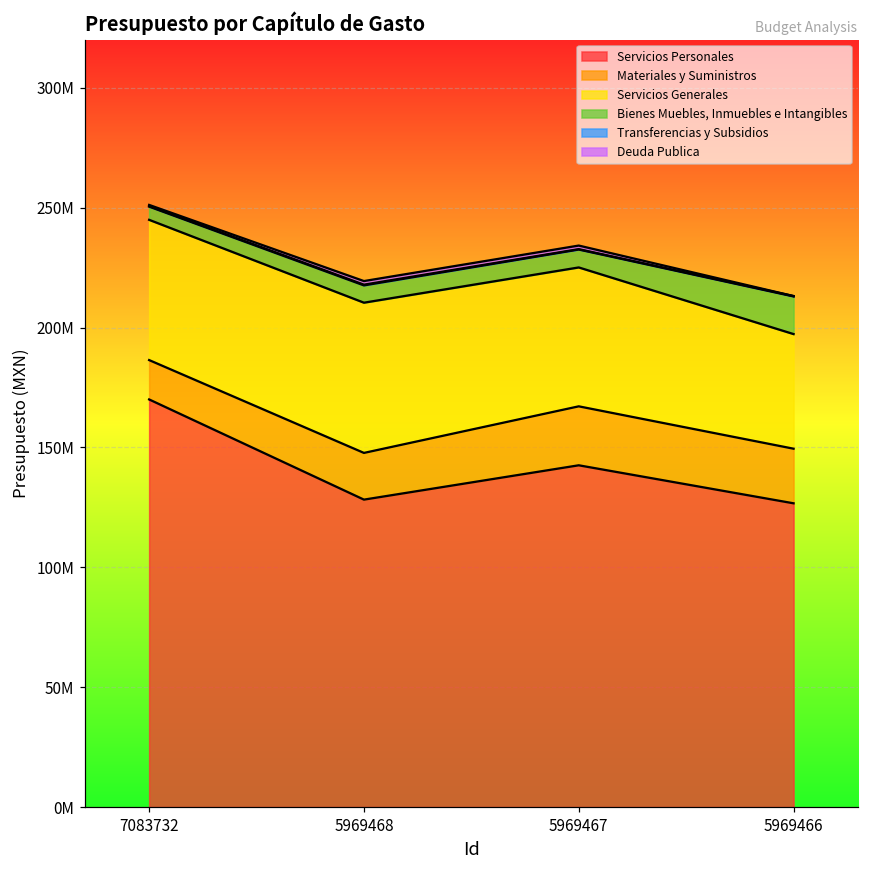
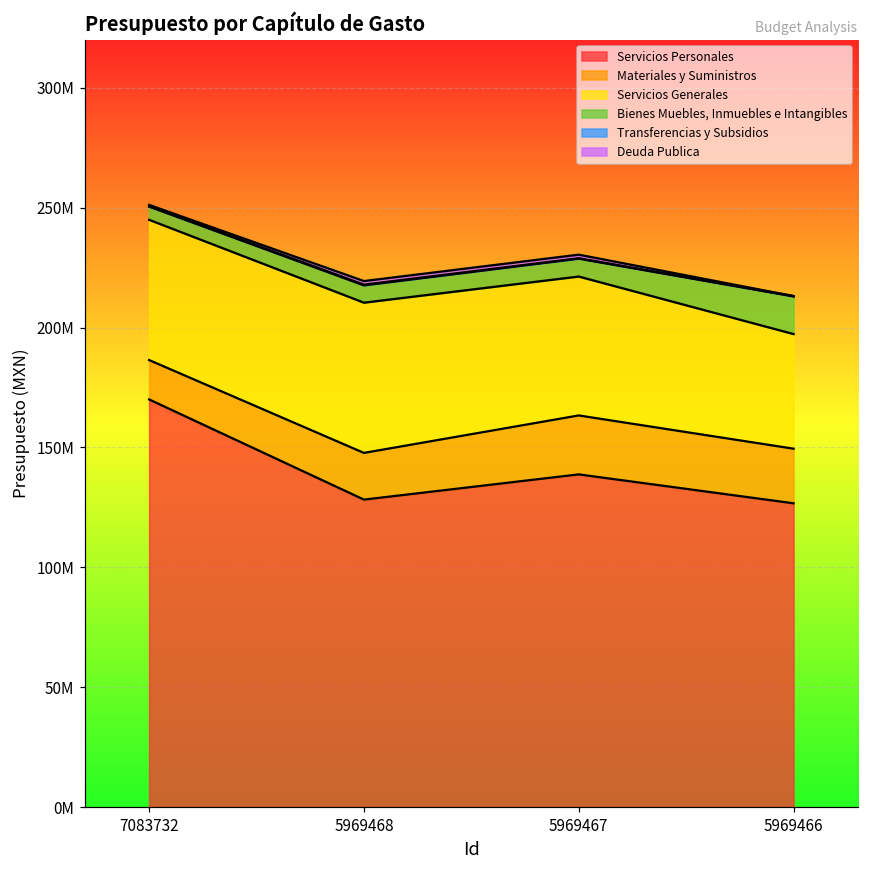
  {
    "Servicios Personales": {
      "7083732": 170000000,
      "5969468": 128000000,
-     "5969467": 143000000,
+     "5969467": 139000000,
      "5969466": 127000000
    },
    "Materiales y Suministros": {
      "7083732": 16000000,
      "5969468": 19000000,
      "5969467": 25000000,
      "5969466": 23000000
    },
    "Servicios Generales": {
      "7083732": 59000000,
      "5969468": 63000000,
      "5969467": 58000000,
      "5969466": 48000000
    },
    "Deuda Publica": {
      "5969468": 2000000,
      "5969467": 2000000
    }
  }
